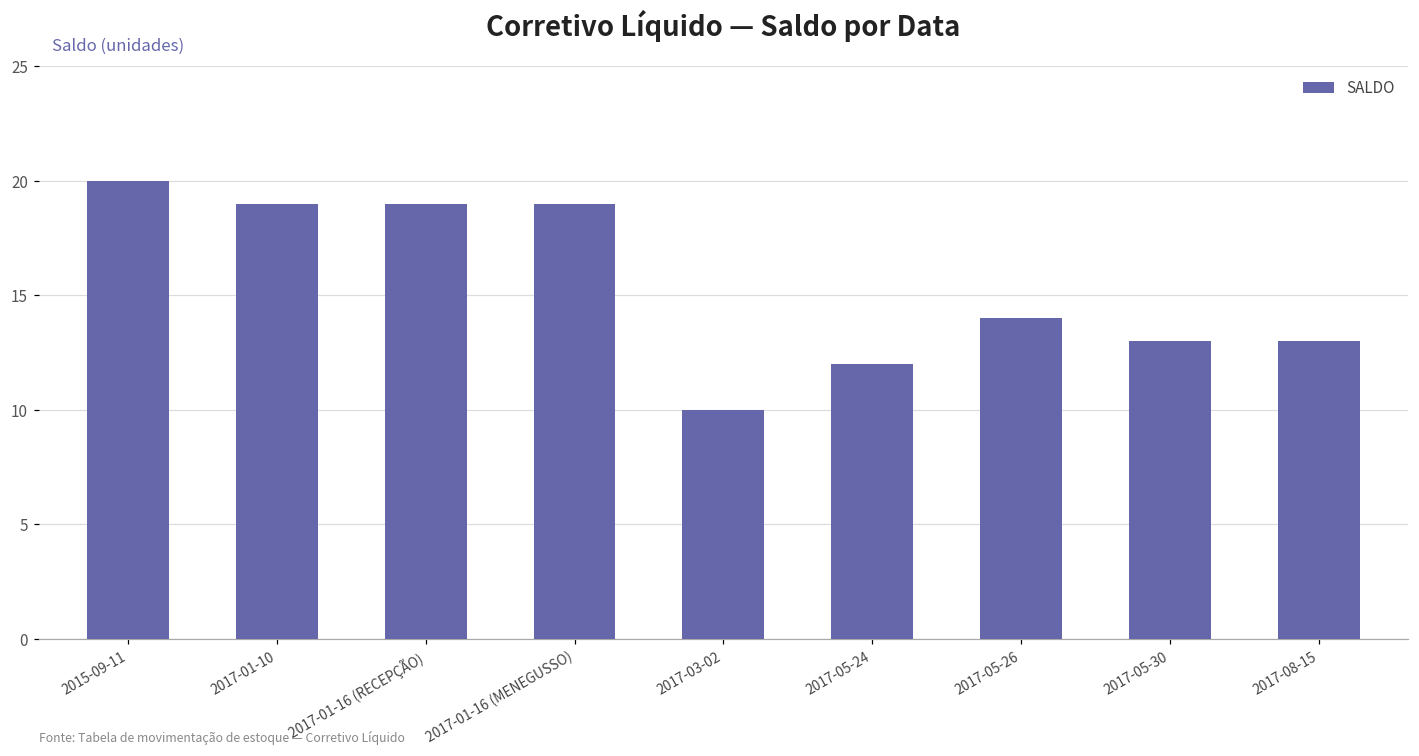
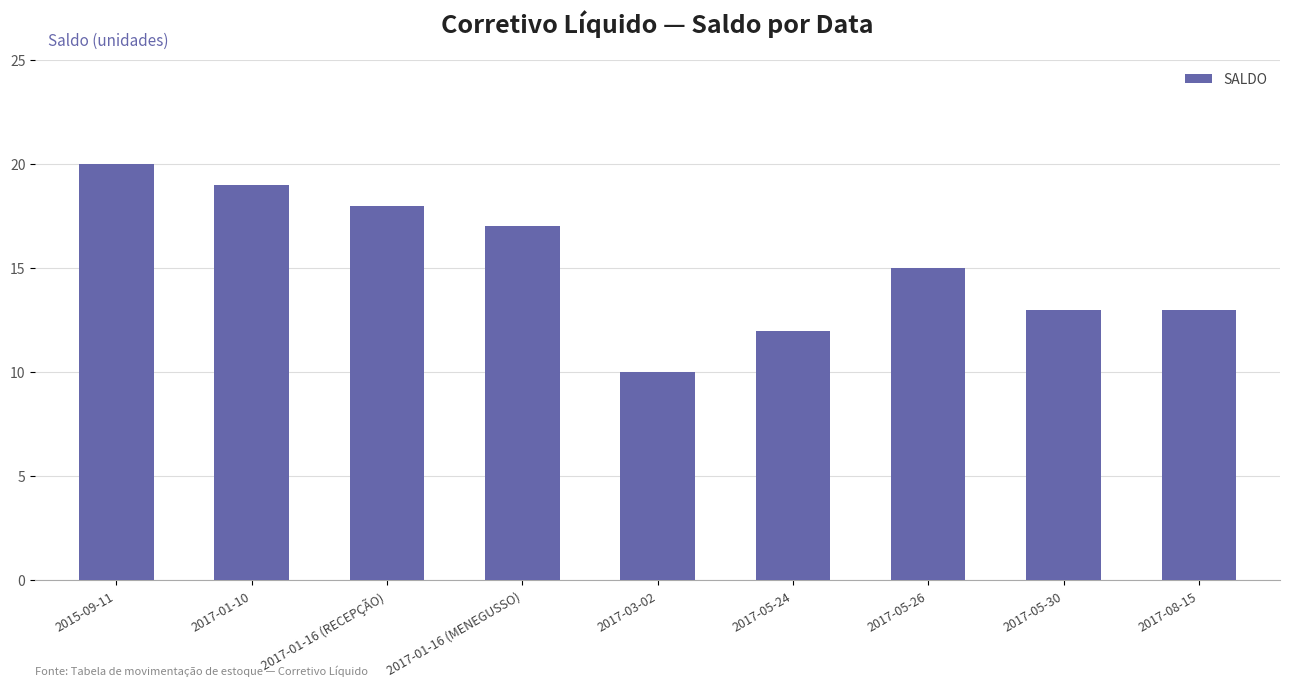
  {
    "2015-09-11": 20,
    "2017-01-10": 19,
-   "2017-01-16 (RECEPÇÃO)": 19,
-   "2017-01-16 (MENEGUSSO)": 19,
+   "2017-01-16 (RECEPÇÃO)": 18,
+   "2017-01-16 (MENEGUSSO)": 17,
    "2017-03-02": 10,
    "2017-05-24": 12,
-   "2017-05-26": 14,
+   "2017-05-26": 15,
    "2017-05-30": 13,
    "2017-08-15": 13
  }
